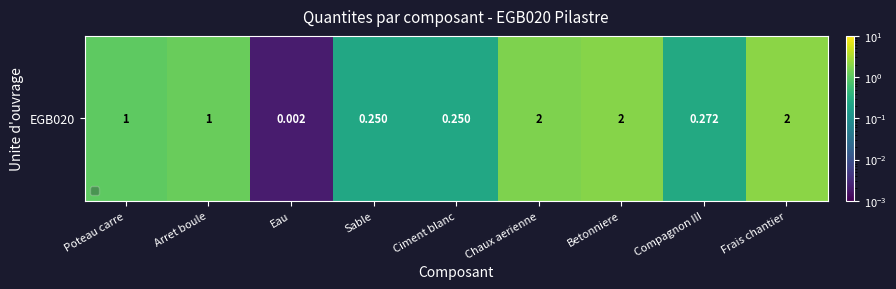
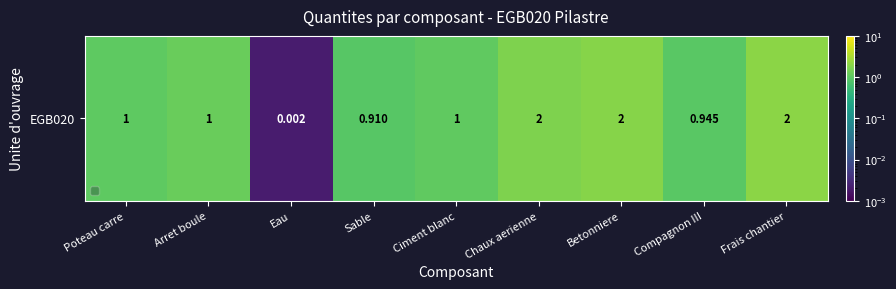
  {
    "EGB020": {
      "Poteau carre": 1,
      "Arret boule": 1,
      "Eau": 0.002,
-     "Sable": 0.250,
-     "Ciment blanc": 0.250,
+     "Sable": 0.910,
+     "Ciment blanc": 1,
      "Chaux aerienne": 2,
      "Betonniere": 2,
-     "Compagnon III": 0.272,
+     "Compagnon III": 0.945,
      "Frais chantier": 2
    }
  }
